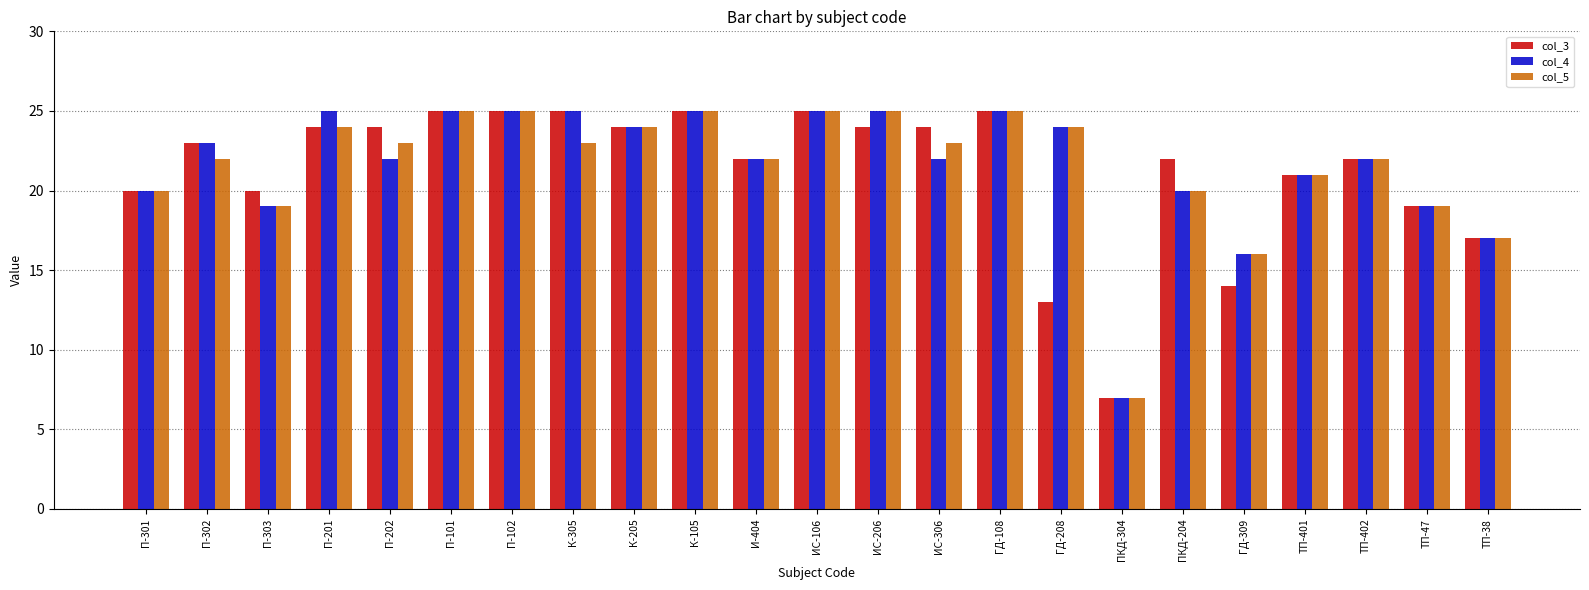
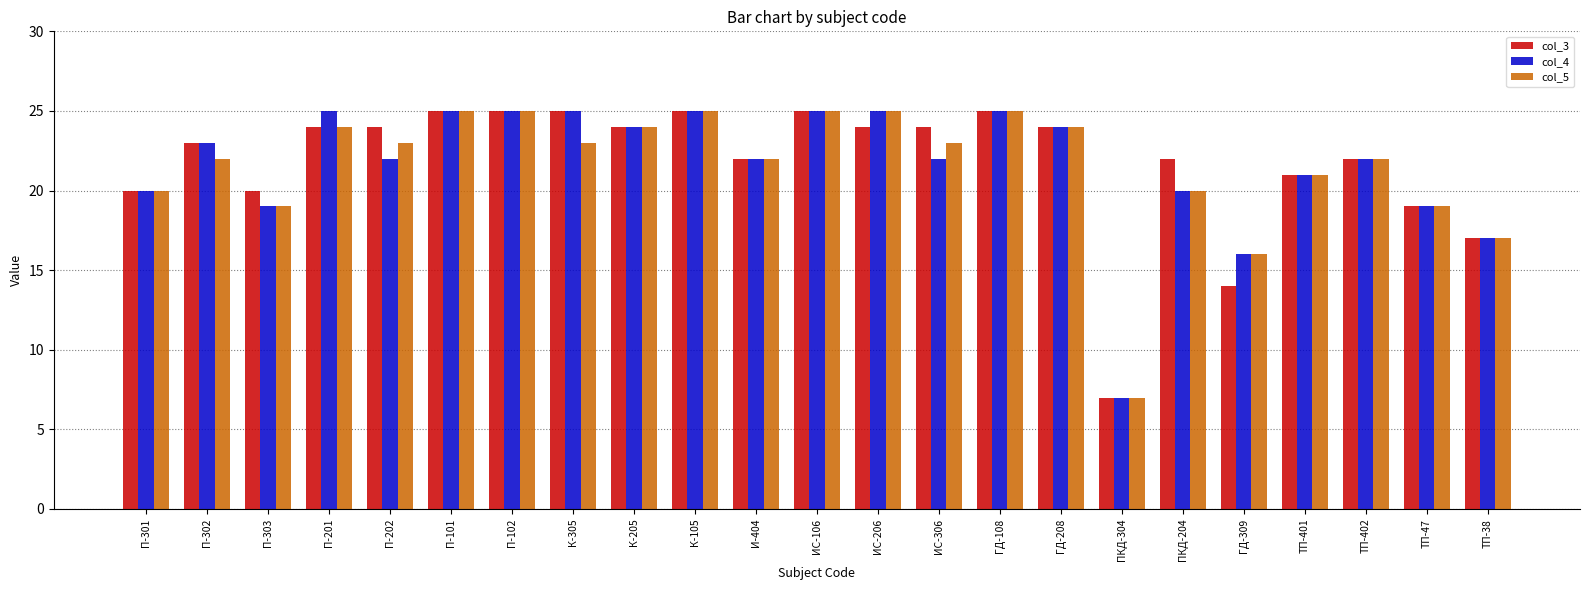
  {
    "col_3": {
      "П-301": 20,
      "П-302": 23,
      "П-303": 20,
      "П-201": 24,
      "П-202": 24,
      "П-101": 25,
      "П-102": 25,
      "К-305": 25,
      "К-205": 24,
      "К-105": 25,
      "И-404": 22,
      "ИС-106": 25,
      "ИС-206": 24,
      "ИС-306": 24,
      "ГД-108": 25,
-     "ГД-208": 13,
+     "ГД-208": 24,
      "ПКД-304": 7,
      "ПКД-204": 22,
      "ГД-309": 14,
      "ТП-401": 21,
      "ТП-402": 22,
      "ТП-47": 19,
      "ТП-38": 17
    },
    "col_4": {
      "П-301": 20,
      "П-302": 23,
      "П-303": 19,
      "П-201": 25,
      "П-202": 22,
      "П-101": 25,
      "П-102": 25,
      "К-305": 25,
      "К-205": 24,
      "К-105": 25,
      "И-404": 22,
      "ИС-106": 25,
      "ИС-206": 25,
      "ИС-306": 22,
      "ГД-108": 25,
      "ГД-208": 24,
      "ПКД-304": 7,
      "ПКД-204": 20,
      "ГД-309": 16,
      "ТП-401": 21,
      "ТП-402": 22,
      "ТП-47": 19,
      "ТП-38": 17
    },
    "col_5": {
      "П-301": 20,
      "П-302": 22,
      "П-303": 19,
      "П-201": 24,
      "П-202": 23,
      "П-101": 25,
      "П-102": 25,
      "К-305": 23,
      "К-205": 24,
      "К-105": 25,
      "И-404": 22,
      "ИС-106": 25,
      "ИС-206": 25,
      "ИС-306": 23,
      "ГД-108": 25,
      "ГД-208": 24,
      "ПКД-304": 7,
      "ПКД-204": 20,
      "ГД-309": 16,
      "ТП-401": 21,
      "ТП-402": 22,
      "ТП-47": 19,
      "ТП-38": 17
    }
  }
